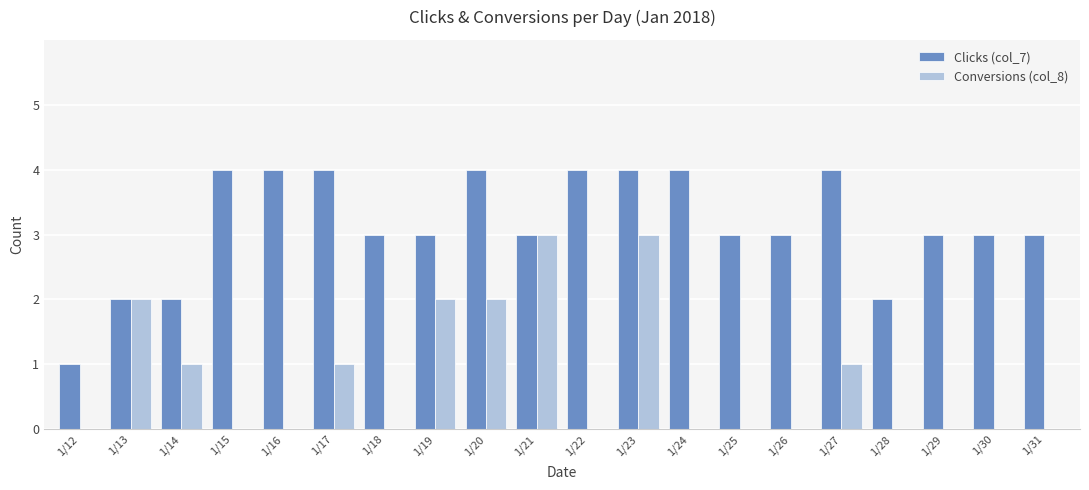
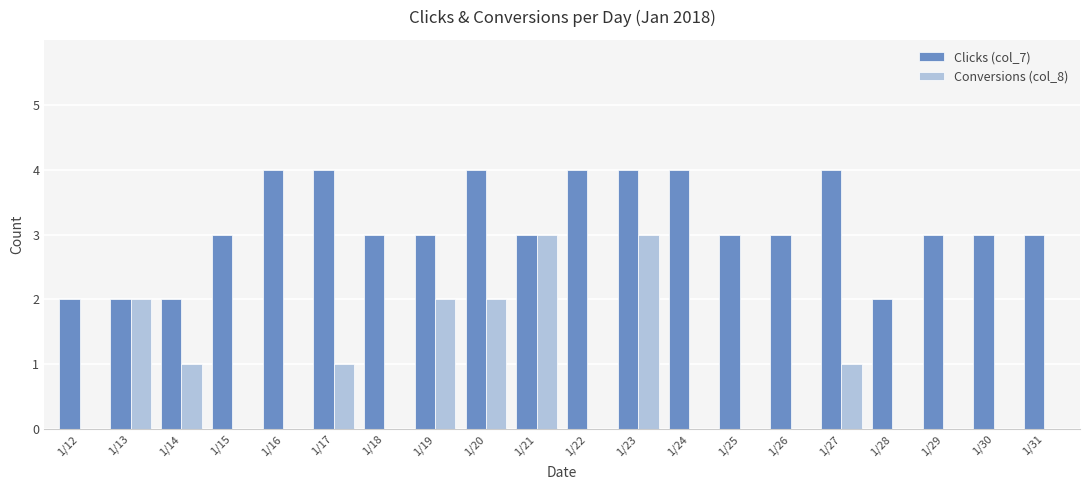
  {
    "Clicks (col_7)": {
-     "1/12": 1,
+     "1/12": 2,
      "1/13": 2,
      "1/14": 2,
-     "1/15": 4,
+     "1/15": 3,
      "1/16": 4,
      "1/17": 4,
      "1/18": 3,
      "1/19": 3,
      "1/20": 4,
      "1/21": 3,
      "1/22": 4,
      "1/23": 4,
      "1/24": 4,
      "1/25": 3,
      "1/26": 3,
      "1/27": 4,
      "1/28": 2,
      "1/29": 3,
      "1/30": 3,
      "1/31": 3
    },
    "Conversions (col_8)": {
      "1/12": 0,
      "1/13": 2,
      "1/14": 1,
      "1/15": 0,
      "1/16": 0,
      "1/17": 1,
      "1/18": 0,
      "1/19": 2,
      "1/20": 2,
      "1/21": 3,
      "1/22": 0,
      "1/23": 3,
      "1/24": 0,
      "1/25": 0,
      "1/26": 0,
      "1/27": 1,
      "1/28": 0,
      "1/29": 0,
      "1/30": 0,
      "1/31": 0
    }
  }
